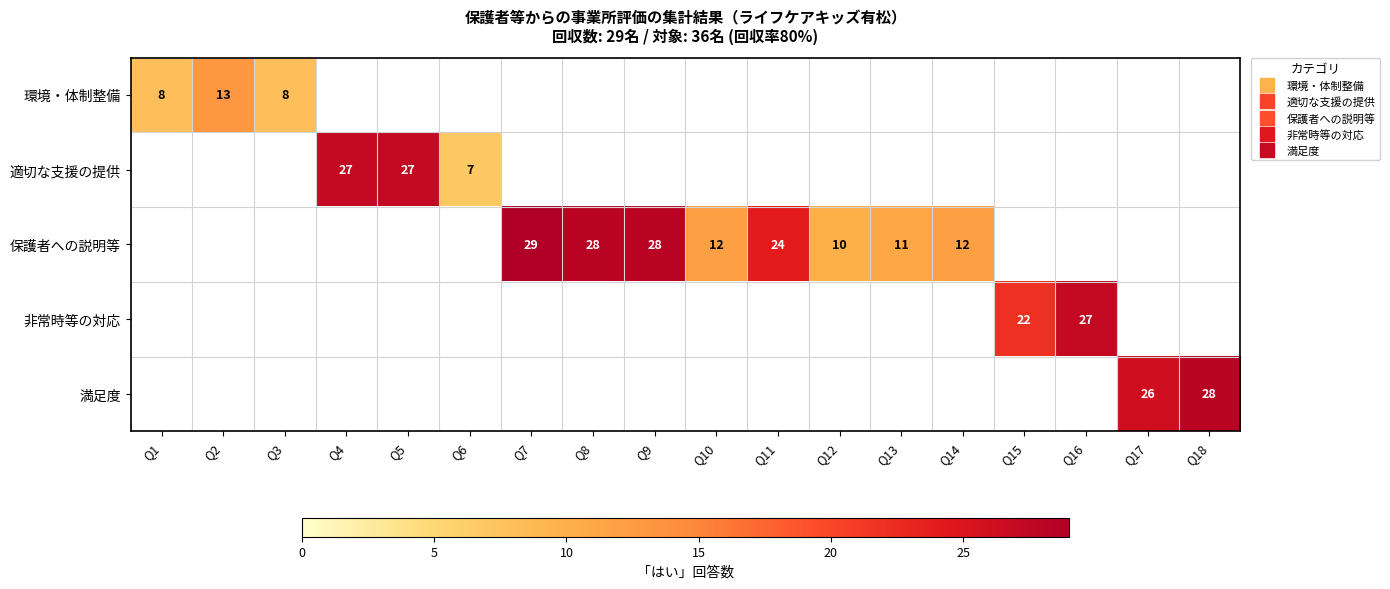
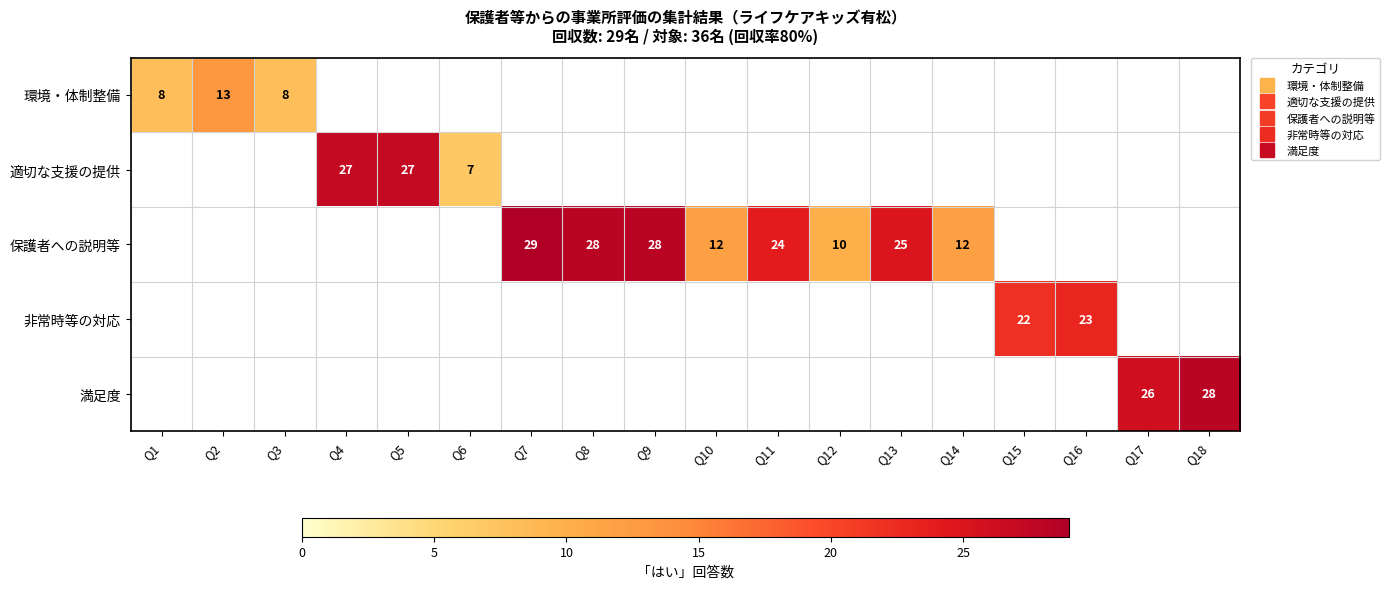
  {
    "環境・体制整備": {
      "Q1": 8,
      "Q2": 13,
      "Q3": 8
    },
    "適切な支援の提供": {
      "Q4": 27,
      "Q5": 27,
      "Q6": 7
    },
    "保護者への説明等": {
      "Q7": 29,
      "Q8": 28,
      "Q9": 28,
      "Q10": 12,
      "Q11": 24,
      "Q12": 10,
-     "Q13": 11,
+     "Q13": 25,
      "Q14": 12
    },
    "非常時等の対応": {
      "Q15": 22,
-     "Q16": 27
+     "Q16": 23
    },
    "満足度": {
      "Q17": 26,
      "Q18": 28
    }
  }
